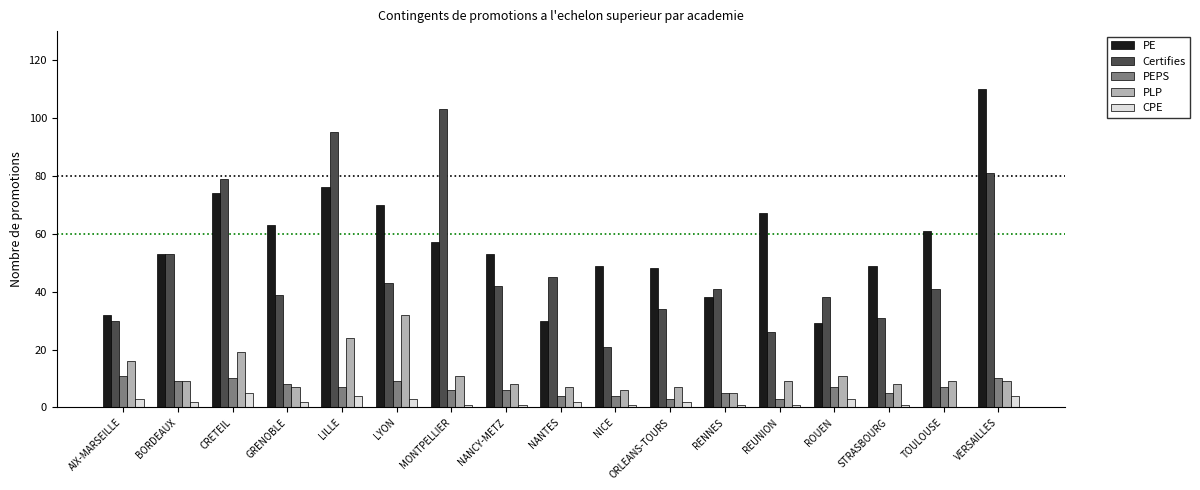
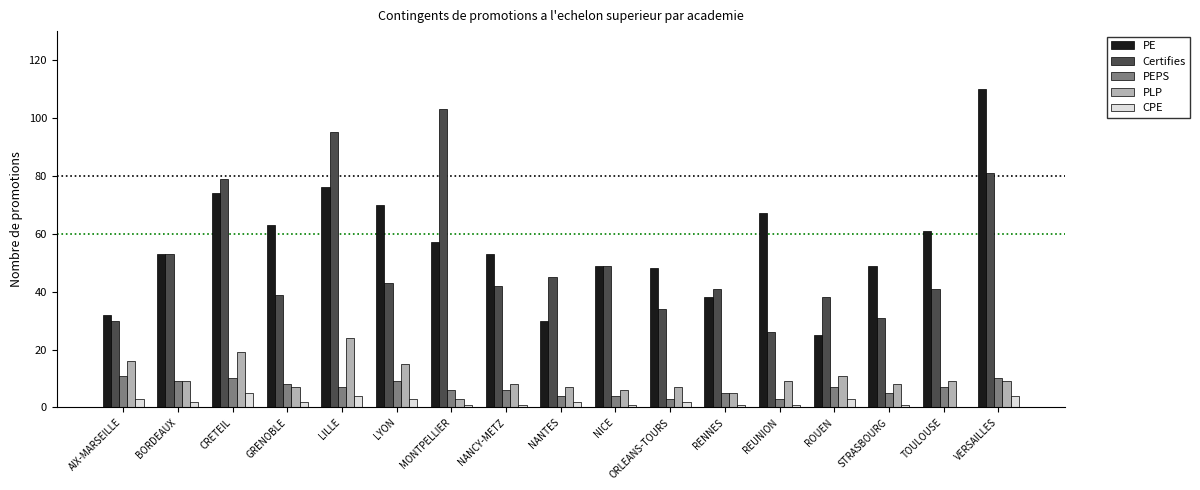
  {
    "PE": {
      "AIX-MARSEILLE": 32,
      "BORDEAUX": 53,
      "CRETEIL": 74,
      "GRENOBLE": 63,
      "LILLE": 76,
      "LYON": 70,
      "MONTPELLIER": 57,
      "NANCY-METZ": 53,
      "NANTES": 30,
      "NICE": 49,
      "ORLEANS-TOURS": 48,
      "RENNES": 38,
      "REUNION": 67,
-     "ROUEN": 29,
+     "ROUEN": 25,
      "STRASBOURG": 49,
      "TOULOUSE": 61,
      "VERSAILLES": 110
    },
    "Certifies": {
      "AIX-MARSEILLE": 30,
      "BORDEAUX": 53,
      "CRETEIL": 79,
      "GRENOBLE": 39,
      "LILLE": 95,
      "LYON": 43,
      "MONTPELLIER": 103,
      "NANCY-METZ": 42,
      "NANTES": 45,
-     "NICE": 21,
+     "NICE": 49,
      "ORLEANS-TOURS": 34,
      "RENNES": 41,
      "REUNION": 26,
      "ROUEN": 38,
      "STRASBOURG": 31,
      "TOULOUSE": 41,
      "VERSAILLES": 81
    },
    "PEPS": {
      "AIX-MARSEILLE": 11,
      "BORDEAUX": 9,
      "CRETEIL": 10,
      "GRENOBLE": 8,
      "LILLE": 7,
      "LYON": 9,
      "MONTPELLIER": 6,
      "NANCY-METZ": 6,
      "NANTES": 4,
      "NICE": 4,
      "ORLEANS-TOURS": 3,
      "RENNES": 5,
      "REUNION": 3,
      "ROUEN": 7,
      "STRASBOURG": 5,
      "TOULOUSE": 7,
      "VERSAILLES": 10
    },
    "PLP": {
      "AIX-MARSEILLE": 16,
      "BORDEAUX": 9,
      "CRETEIL": 19,
      "GRENOBLE": 7,
      "LILLE": 24,
-     "LYON": 32,
-     "MONTPELLIER": 11,
+     "LYON": 15,
+     "MONTPELLIER": 3,
      "NANCY-METZ": 8,
      "NANTES": 7,
      "NICE": 6,
      "ORLEANS-TOURS": 7,
      "RENNES": 5,
      "REUNION": 9,
      "ROUEN": 11,
      "STRASBOURG": 8,
      "TOULOUSE": 9,
      "VERSAILLES": 9
    },
    "CPE": {
      "AIX-MARSEILLE": 3,
      "BORDEAUX": 2,
      "CRETEIL": 5,
      "GRENOBLE": 2,
      "LILLE": 4,
      "LYON": 3,
      "MONTPELLIER": 1,
      "NANCY-METZ": 1,
      "NANTES": 2,
      "NICE": 1,
      "ORLEANS-TOURS": 2,
      "RENNES": 1,
      "REUNION": 1,
      "ROUEN": 3,
      "STRASBOURG": 1,
      "TOULOUSE": 0,
      "VERSAILLES": 4
    }
  }
